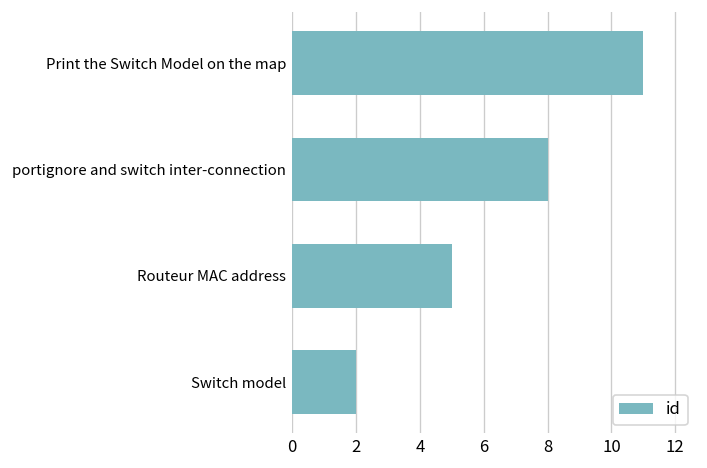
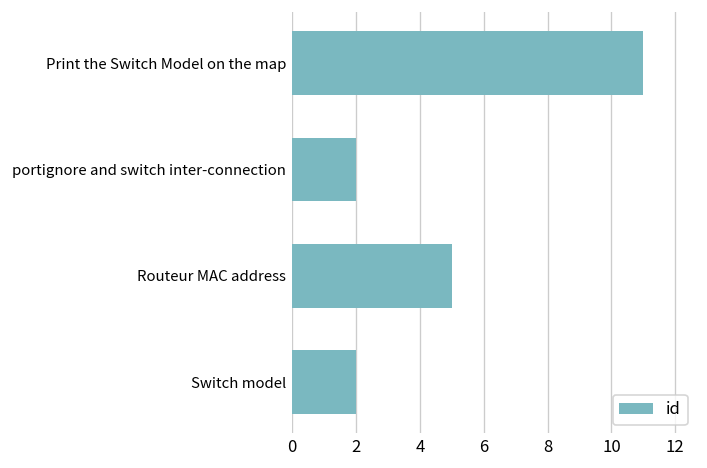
  {
    "Print the Switch Model on the map": 11,
-   "portignore and switch inter-connection": 8,
+   "portignore and switch inter-connection": 2,
    "Routeur MAC address": 5,
    "Switch model": 2
  }
